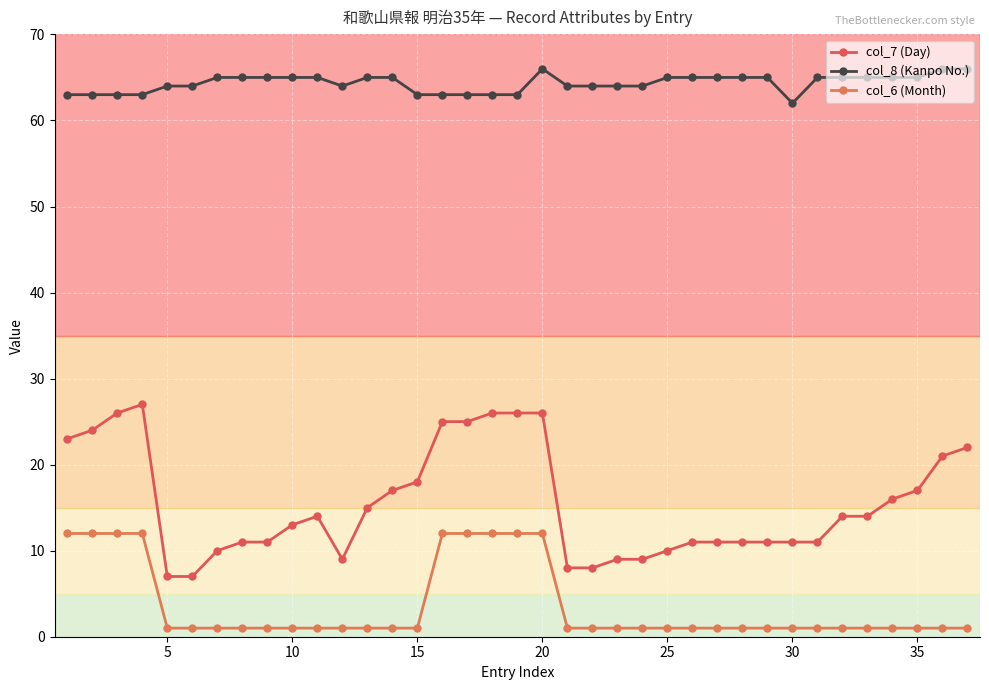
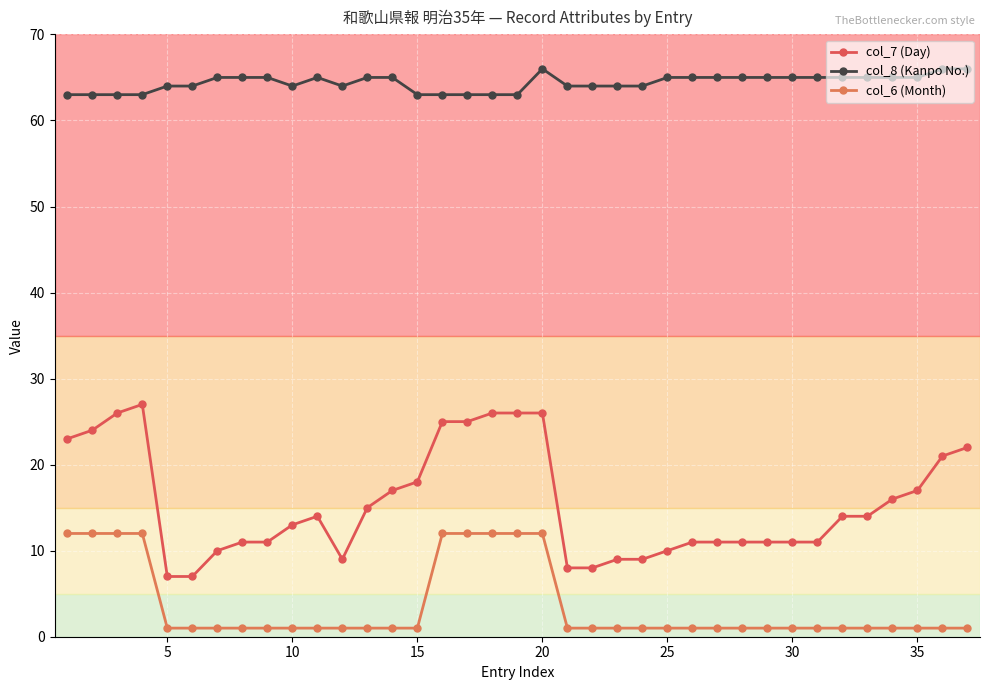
  {
    "col_8 (Kanpo No.)": {
      "5": 64,
-     "10": 65,
+     "10": 64,
      "15": 63,
      "20": 66,
      "25": 65,
-     "30": 62
+     "30": 65
    }
  }
